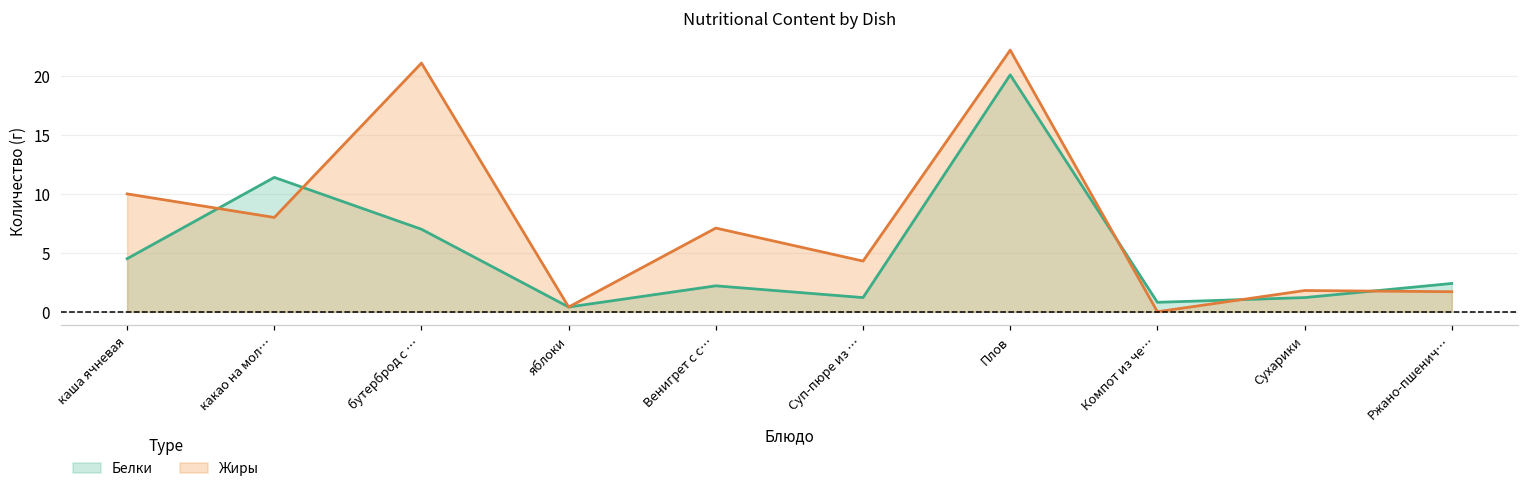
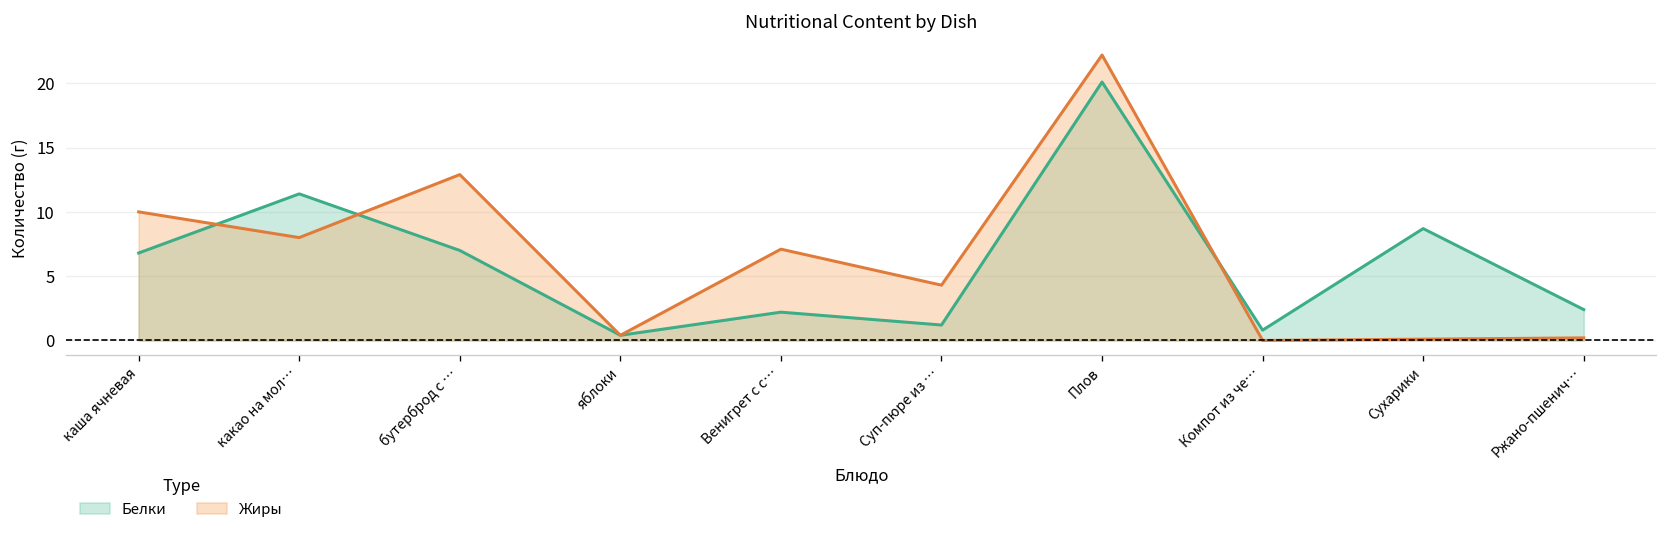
  {
    "Белки": {
-     "каша ячневая": 4.5,
+     "каша ячневая": 6.8,
      "какао на мол…": 11.4,
      "бутерброд с …": 7.0,
      "Венигрет с с…": 2.2,
      "Суп-пюре из …": 1.2,
      "Плов": 20.1,
      "Компот из че…": 0.8,
-     "Сухарики": 1.2,
+     "Сухарики": 8.7,
      "Ржано-пшенич…": 2.4
    },
    "Жиры": {
      "каша ячневая": 10.0,
      "какао на мол…": 8.0,
-     "бутерброд с …": 21.1,
+     "бутерброд с …": 12.9,
      "Венигрет с с…": 7.1,
      "Суп-пюре из …": 4.3,
      "Плов": 22.2,
      "Компот из че…": 0.0,
-     "Сухарики": 1.8,
-     "Ржано-пшенич…": 1.7
+     "Сухарики": 0.1,
+     "Ржано-пшенич…": 0.2
    }
  }
